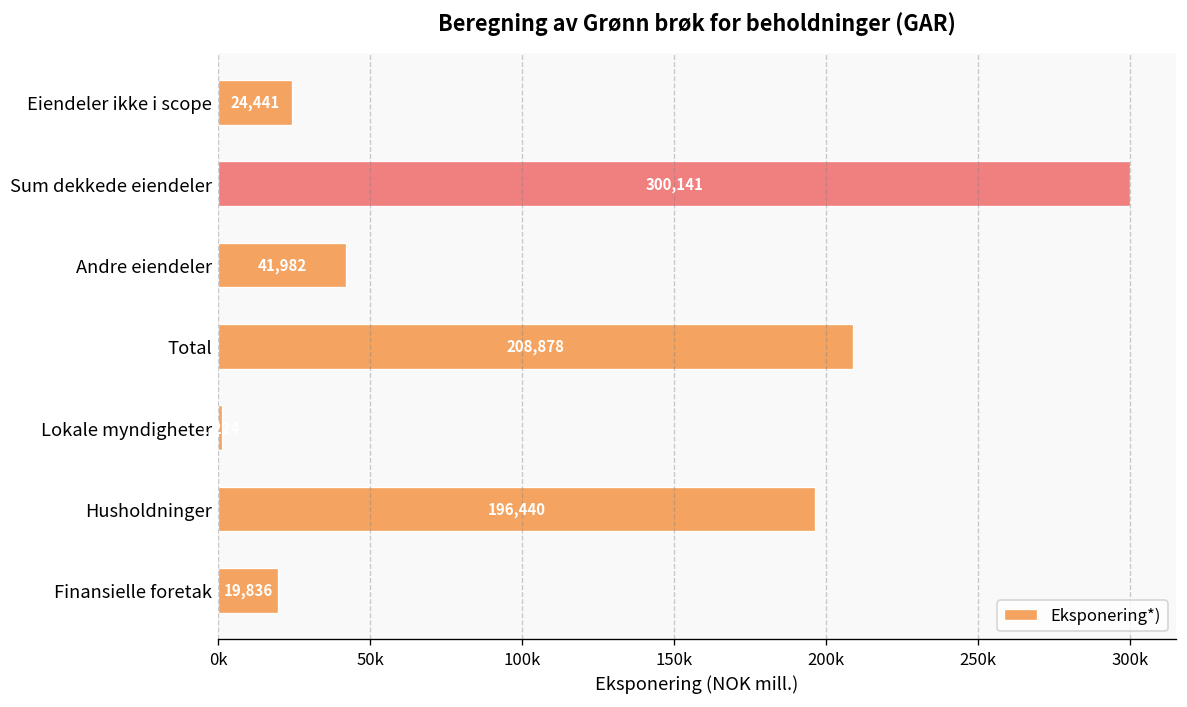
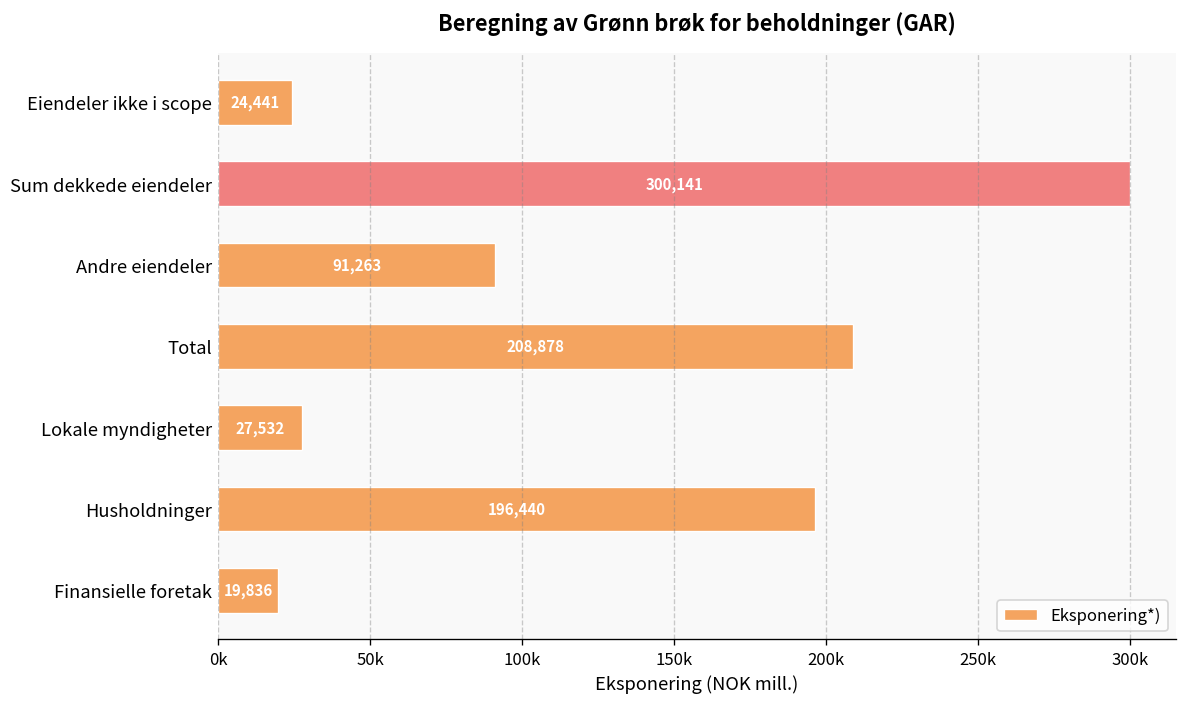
  {
    "Eiendeler ikke i scope": "24,441",
    "Sum dekkede eiendeler": "300,141",
-   "Andre eiendeler": "41,982",
+   "Andre eiendeler": "91,263",
    "Total": "208,878",
-   "Lokale myndigheter": "1000",
+   "Lokale myndigheter": "28000",
    "Husholdninger": "196,440",
    "Finansielle foretak": "19,836"
  }
